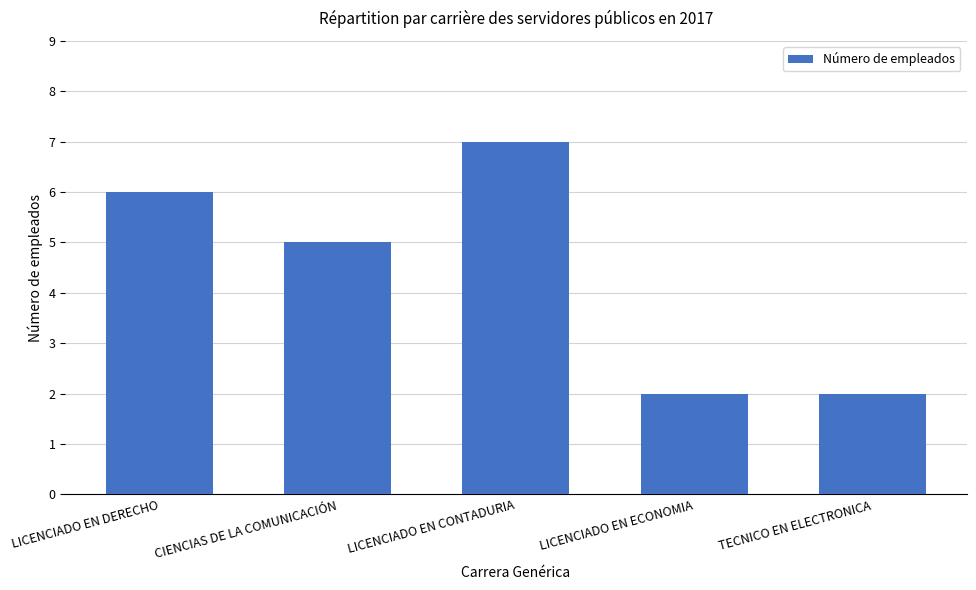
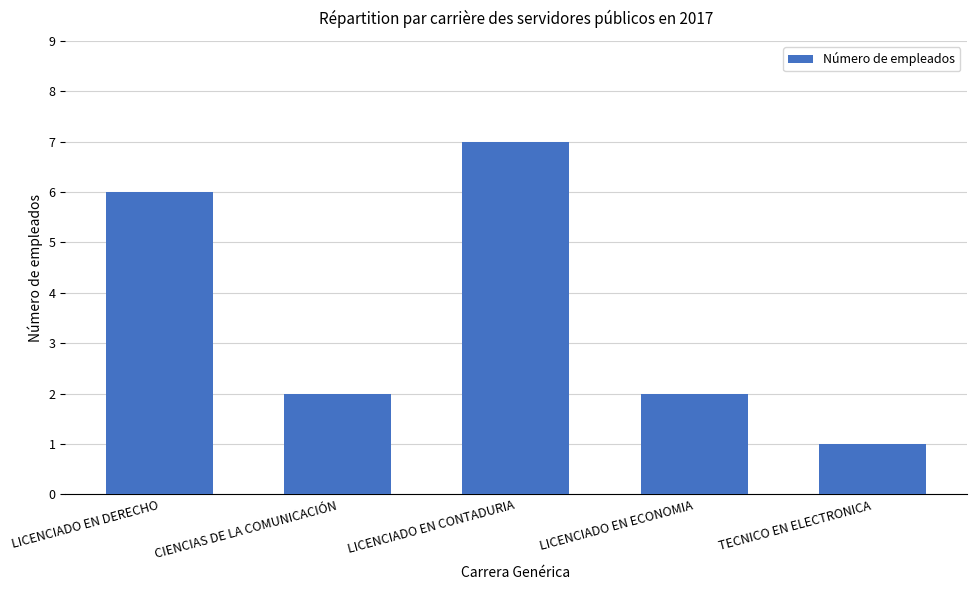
  {
    "LICENCIADO EN DERECHO": 6,
-   "CIENCIAS DE LA COMUNICACIÓN": 5,
+   "CIENCIAS DE LA COMUNICACIÓN": 2,
    "LICENCIADO EN CONTADURIA": 7,
    "LICENCIADO EN ECONOMIA": 2,
-   "TECNICO EN ELECTRONICA": 2
+   "TECNICO EN ELECTRONICA": 1
  }
